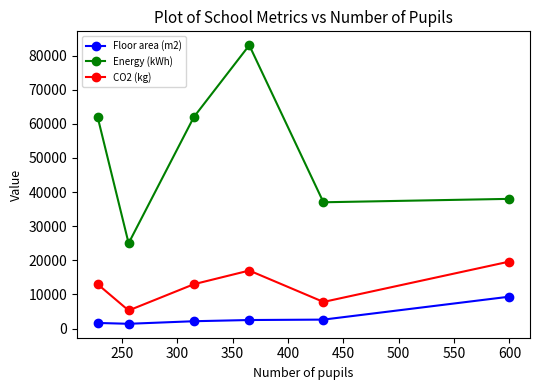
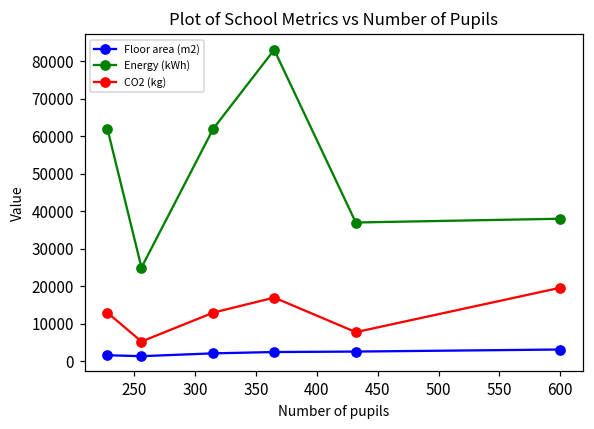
  {
    "Floor area (m2)": {
-     "600": 9000
+     "600": 3000
    },
    "Energy (kWh)": {
      "600": 38000
    },
    "CO2 (kg)": {
      "600": 20000
    }
  }
